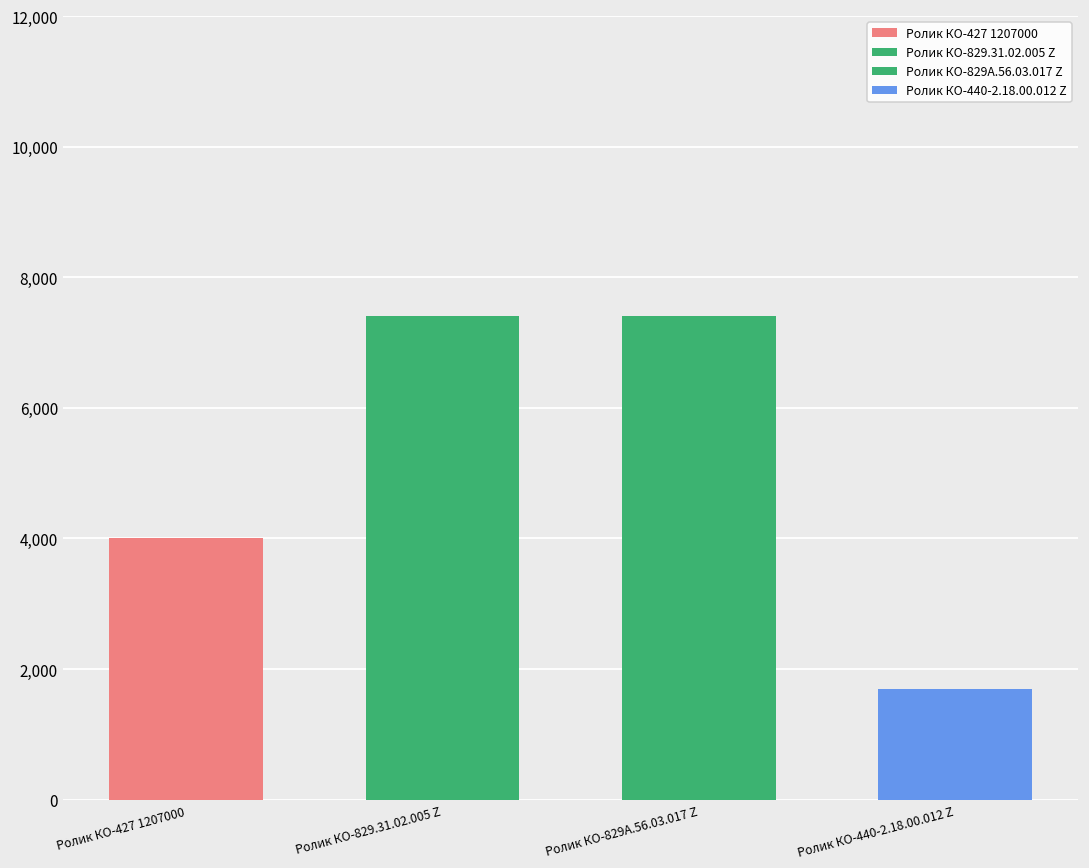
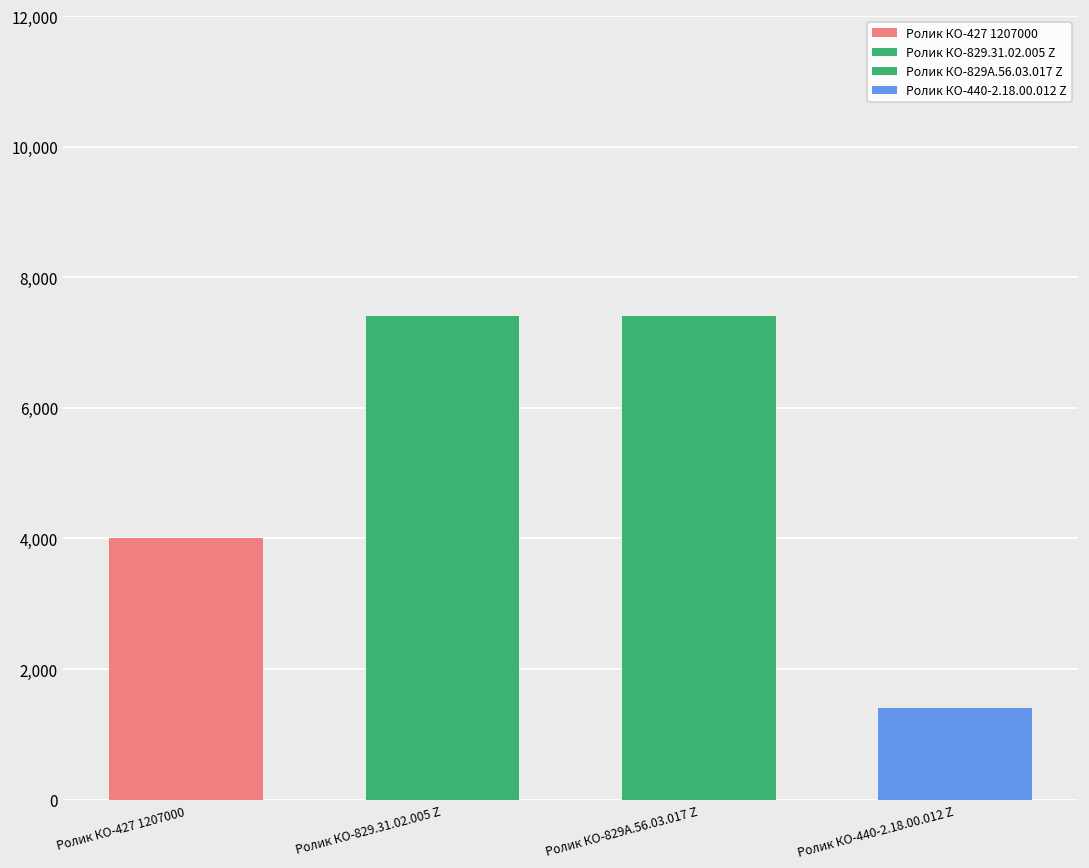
  {
    "Ролик КО-427 1207000": "4,000",
    "Ролик КО-829.31.02.005 Z": "7,400",
    "Ролик КО-829А.56.03.017 Z": "7,400",
-   "Ролик КО-440-2.18.00.012 Z": "1,700"
+   "Ролик КО-440-2.18.00.012 Z": "1,400"
  }
